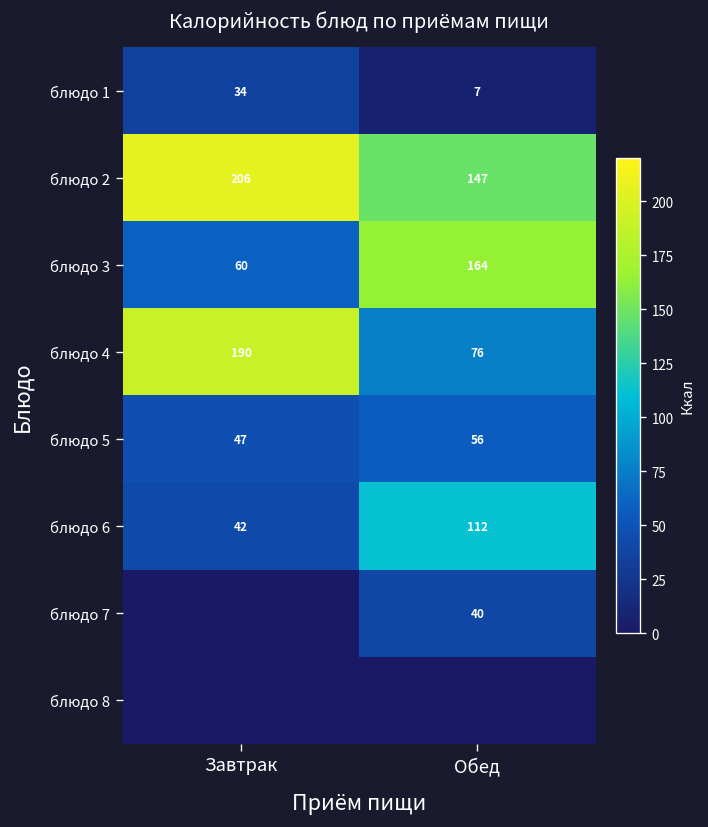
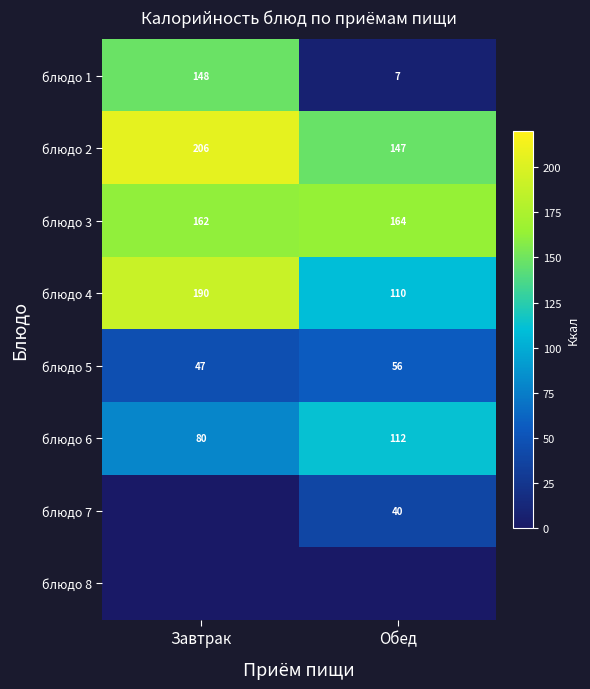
  {
    "блюдо 1": {
-     "Завтрак": 34,
+     "Завтрак": 148,
      "Обед": 7
    },
    "блюдо 2": {
      "Завтрак": 206,
      "Обед": 147
    },
    "блюдо 3": {
-     "Завтрак": 60,
+     "Завтрак": 162,
      "Обед": 164
    },
    "блюдо 4": {
      "Завтрак": 190,
-     "Обед": 76
+     "Обед": 110
    },
    "блюдо 5": {
      "Завтрак": 47,
      "Обед": 56
    },
    "блюдо 6": {
-     "Завтрак": 42,
+     "Завтрак": 80,
      "Обед": 112
    },
    "блюдо 7": {
      "Обед": 40
    }
  }
